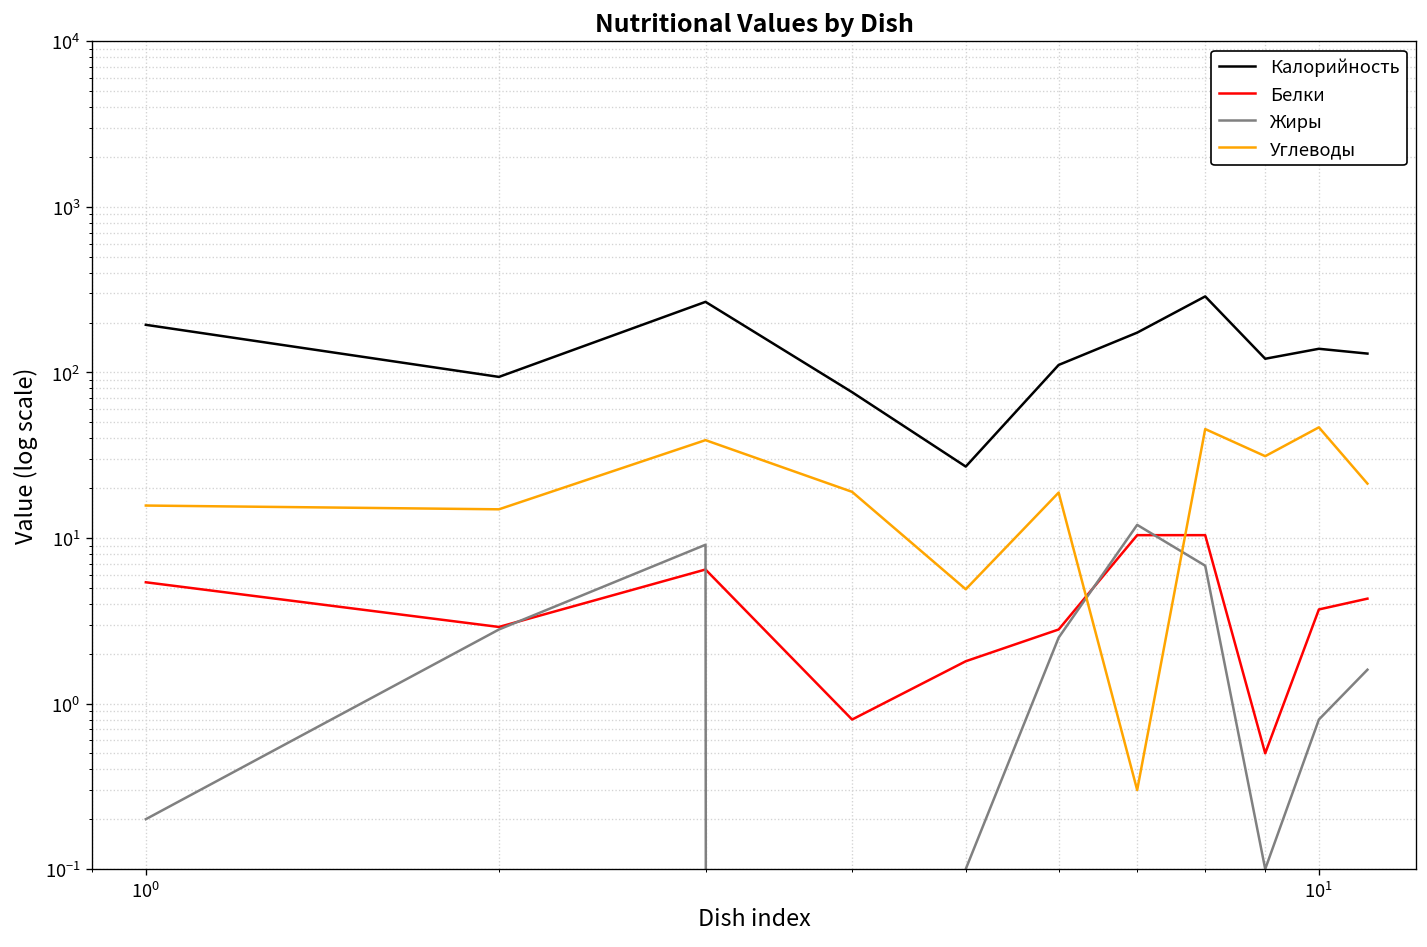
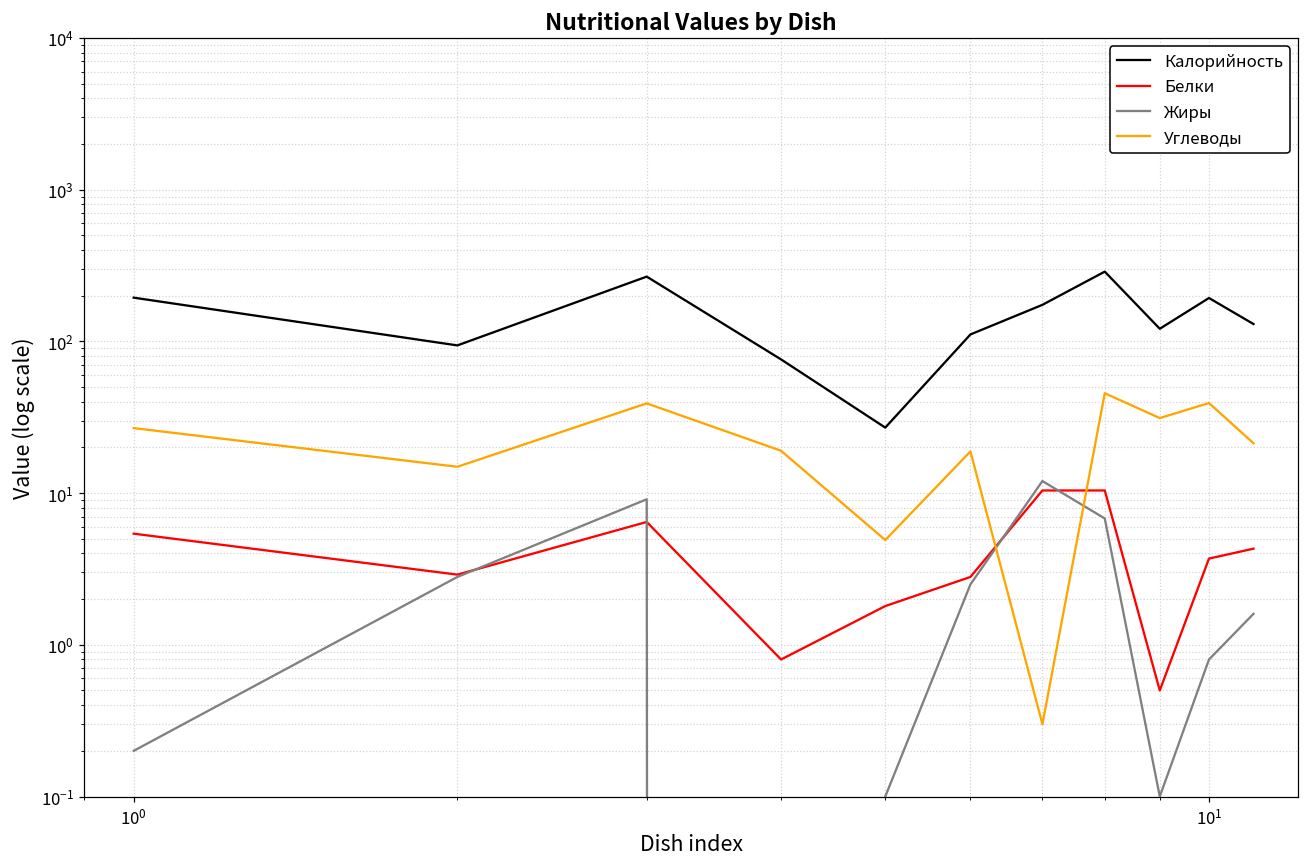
  {
    "Калорийность": {
      "10^0": 190,
-     "10^1": 140
+     "10^1": 190
    },
    "Белки": {
      "10^0": 5.4,
      "10^1": 3.7
    },
    "Жиры": {
      "10^0": 0.20,
      "10^1": 0.8
    },
    "Углеводы": {
-     "10^0": 16,
-     "10^1": 47
+     "10^0": 27,
+     "10^1": 39
    }
  }
